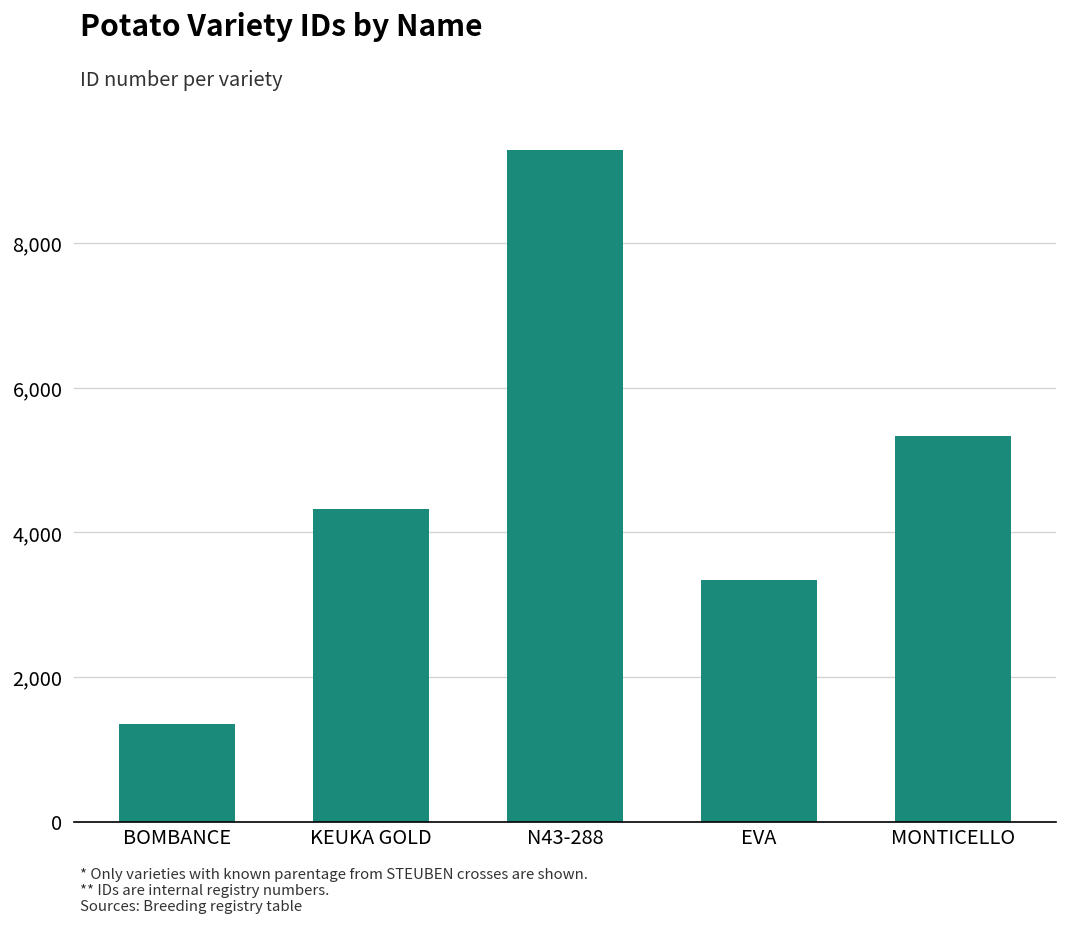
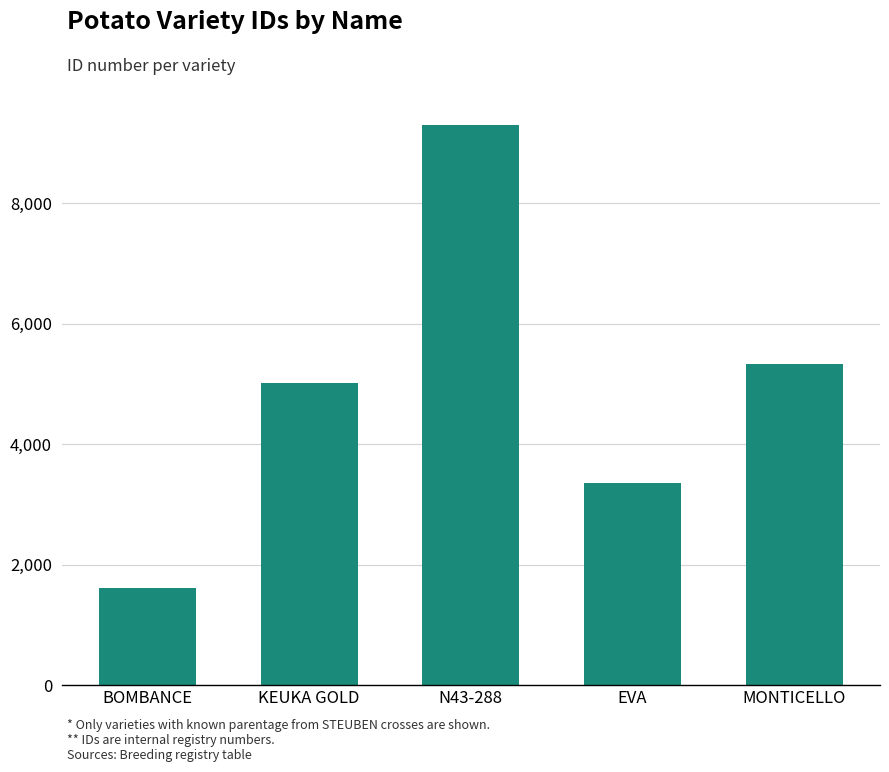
  {
-   "BOMBANCE": "1,300",
-   "KEUKA GOLD": "4,300",
+   "BOMBANCE": "1,600",
+   "KEUKA GOLD": "5,000",
    "N43-288": "9,300",
    "EVA": "3,300",
    "MONTICELLO": "5,300"
  }
